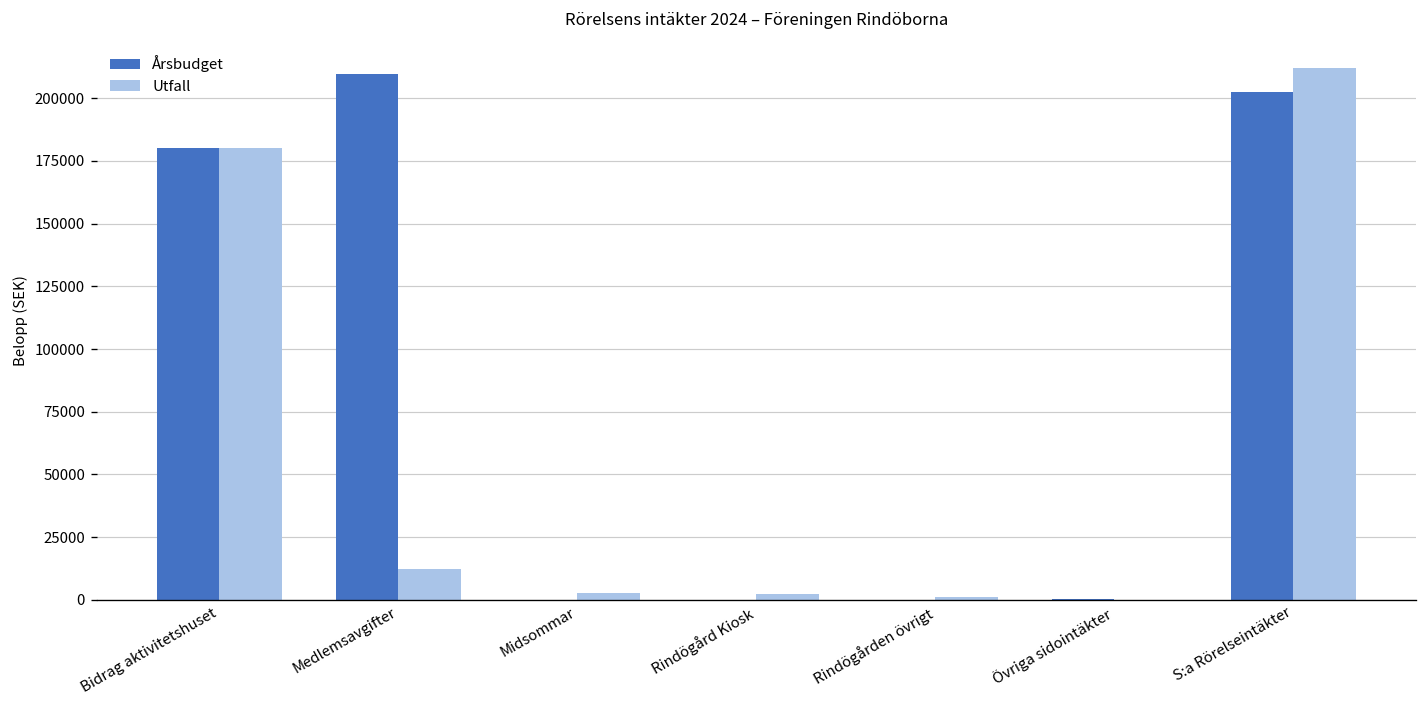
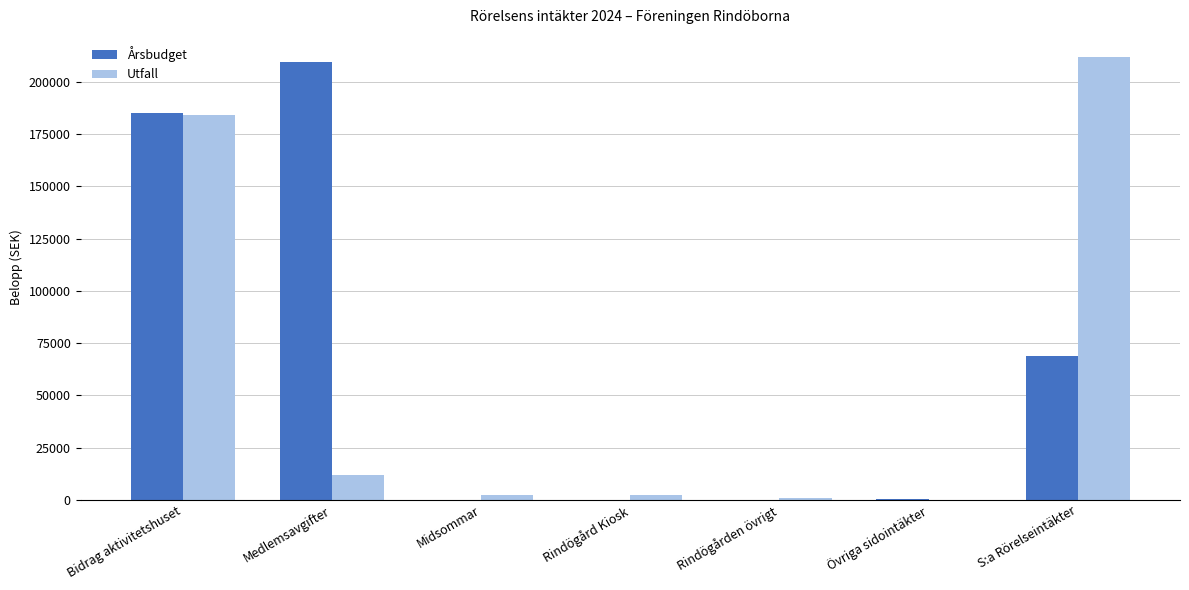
  {
    "Årsbudget": {
-     "Bidrag aktivitetshuset": 180000,
+     "Bidrag aktivitetshuset": 185000,
      "Medlemsavgifter": 210000,
      "Midsommar": 0,
      "Rindögård Kiosk": 0,
      "Rindögården övrigt": 0,
-     "S:a Rörelseintäkter": 203000
+     "S:a Rörelseintäkter": 69000
    },
    "Utfall": {
-     "Bidrag aktivitetshuset": 180000,
+     "Bidrag aktivitetshuset": 184000,
      "Medlemsavgifter": 12000,
      "Midsommar": 3000,
      "Rindögård Kiosk": 2000,
      "Övriga sidointäkter": 0,
      "S:a Rörelseintäkter": 212000
    }
  }
